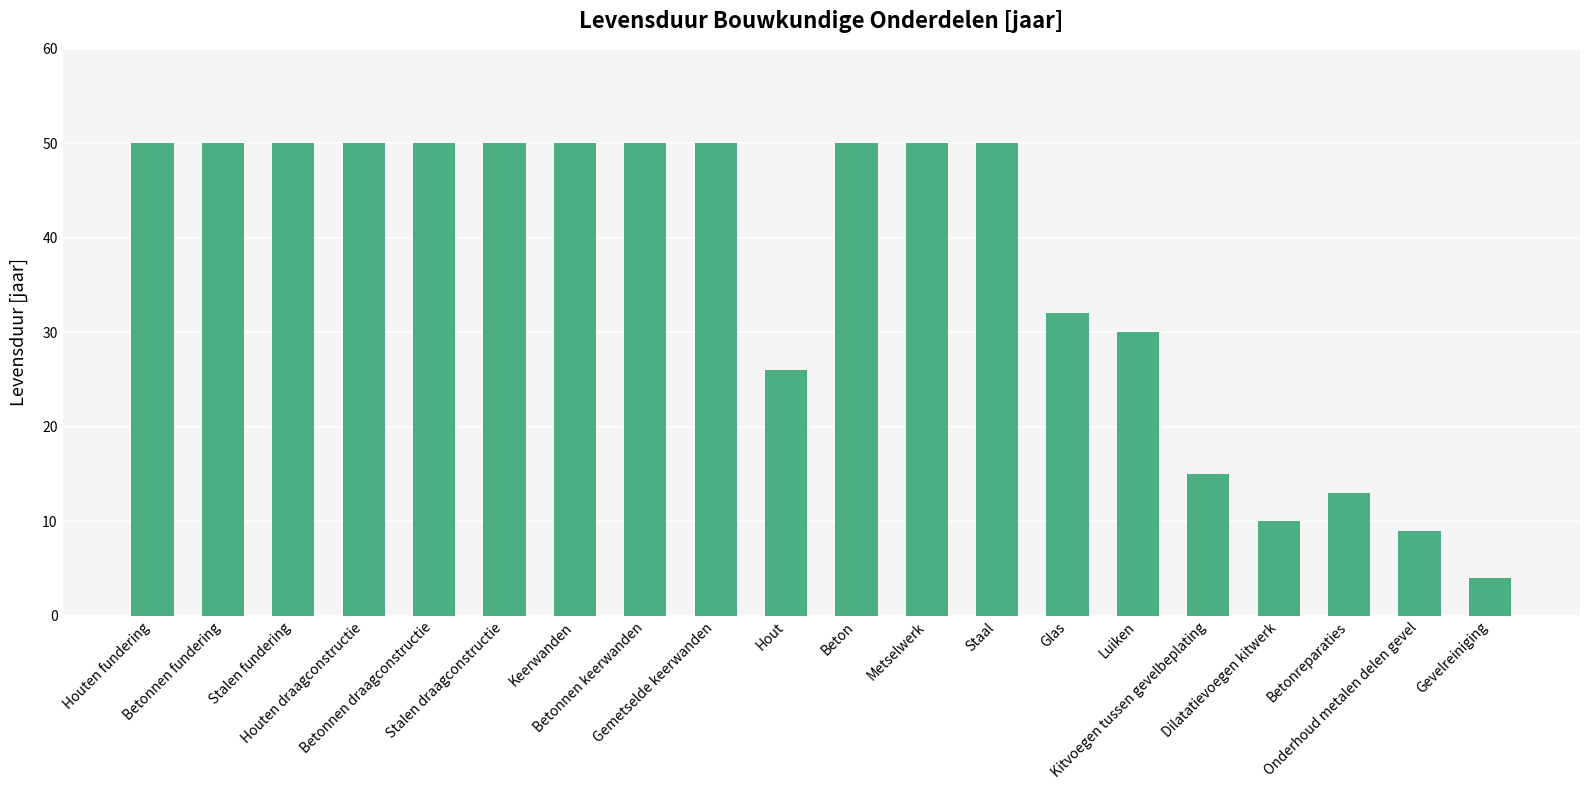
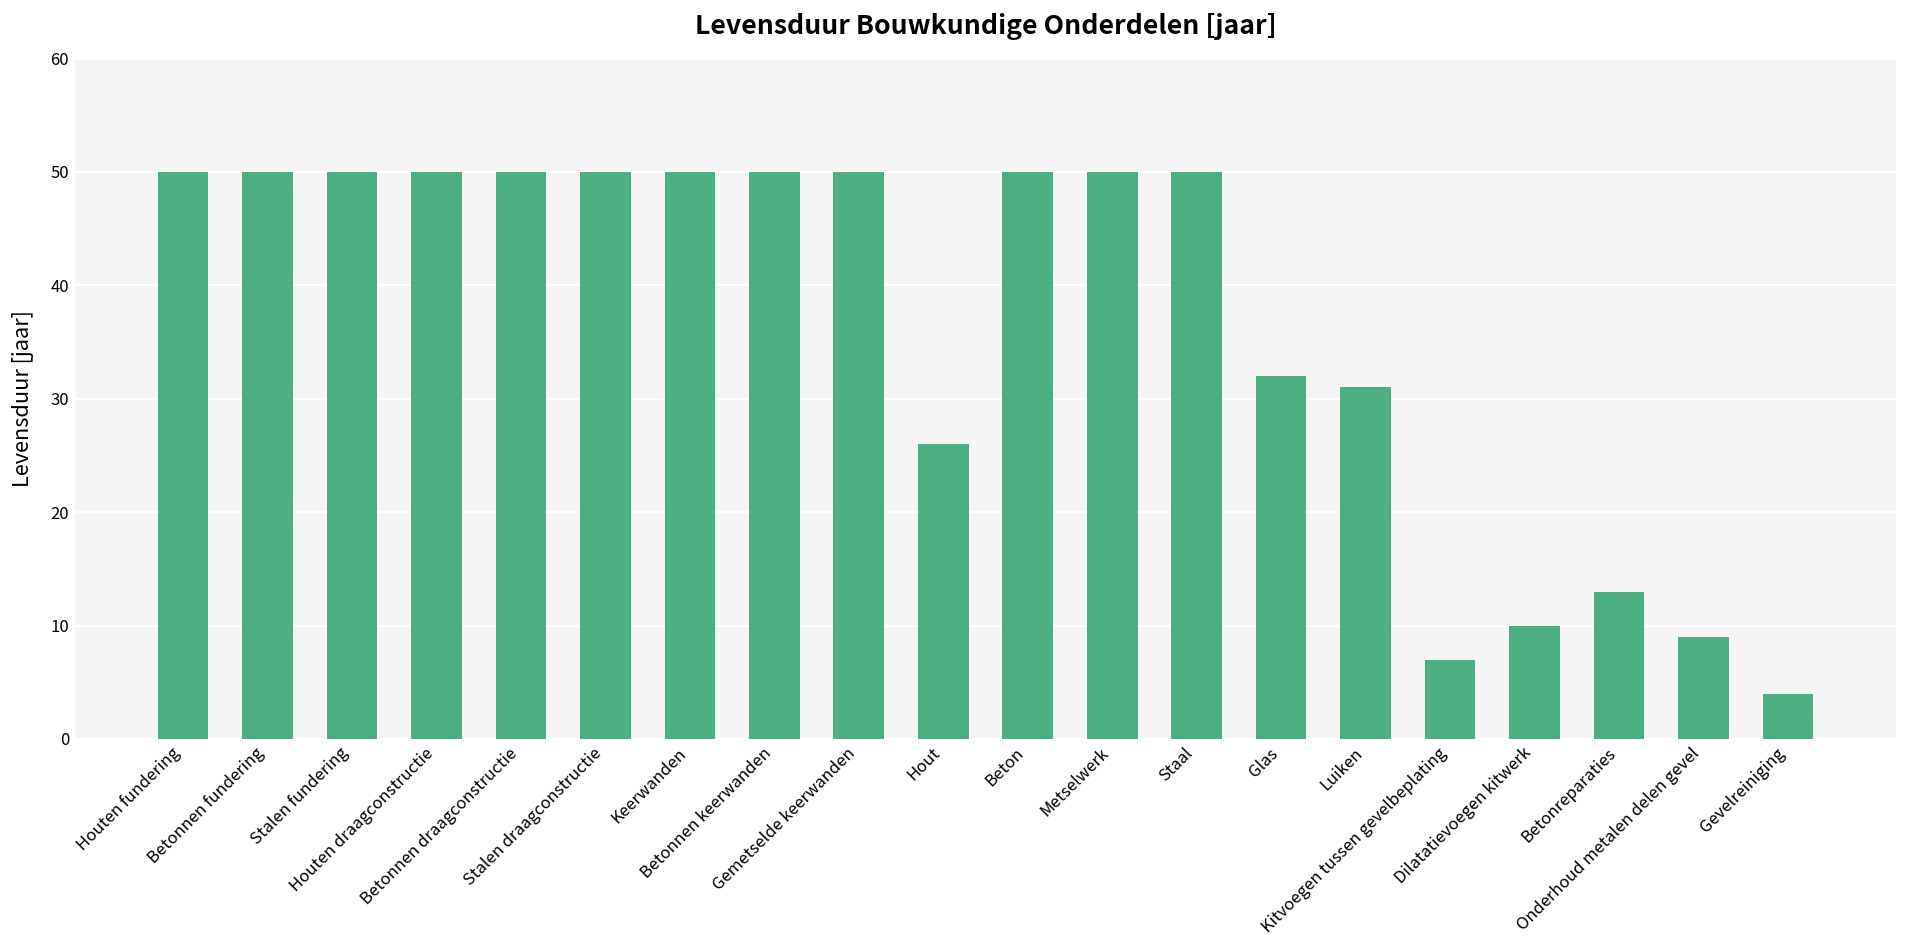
  {
    "Houten fundering": 50,
    "Betonnen fundering": 50,
    "Stalen fundering": 50,
    "Houten draagconstructie": 50,
    "Betonnen draagconstructie": 50,
    "Stalen draagconstructie": 50,
    "Keerwanden": 50,
    "Betonnen keerwanden": 50,
    "Gemetselde keerwanden": 50,
    "Hout": 26,
    "Beton": 50,
    "Metselwerk": 50,
    "Staal": 50,
    "Glas": 32,
-   "Luiken": 30,
-   "Kitvoegen tussen gevelbeplating": 15,
+   "Luiken": 31,
+   "Kitvoegen tussen gevelbeplating": 7,
    "Dilatatievoegen kitwerk": 10,
    "Betonreparaties": 13,
    "Onderhoud metalen delen gevel": 9,
    "Gevelreiniging": 4
  }
